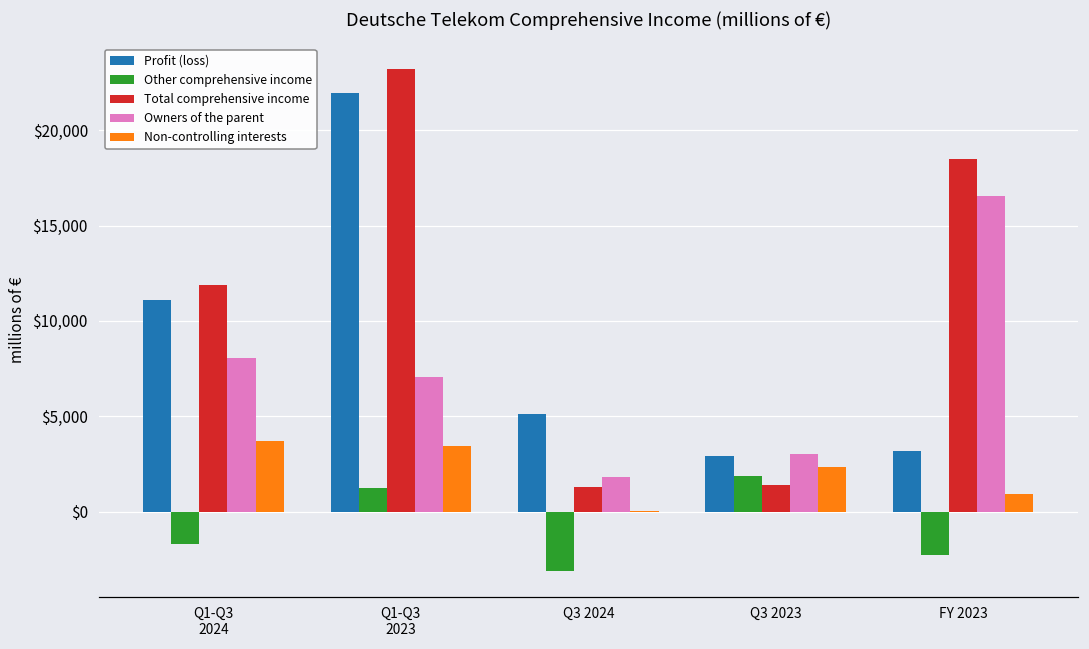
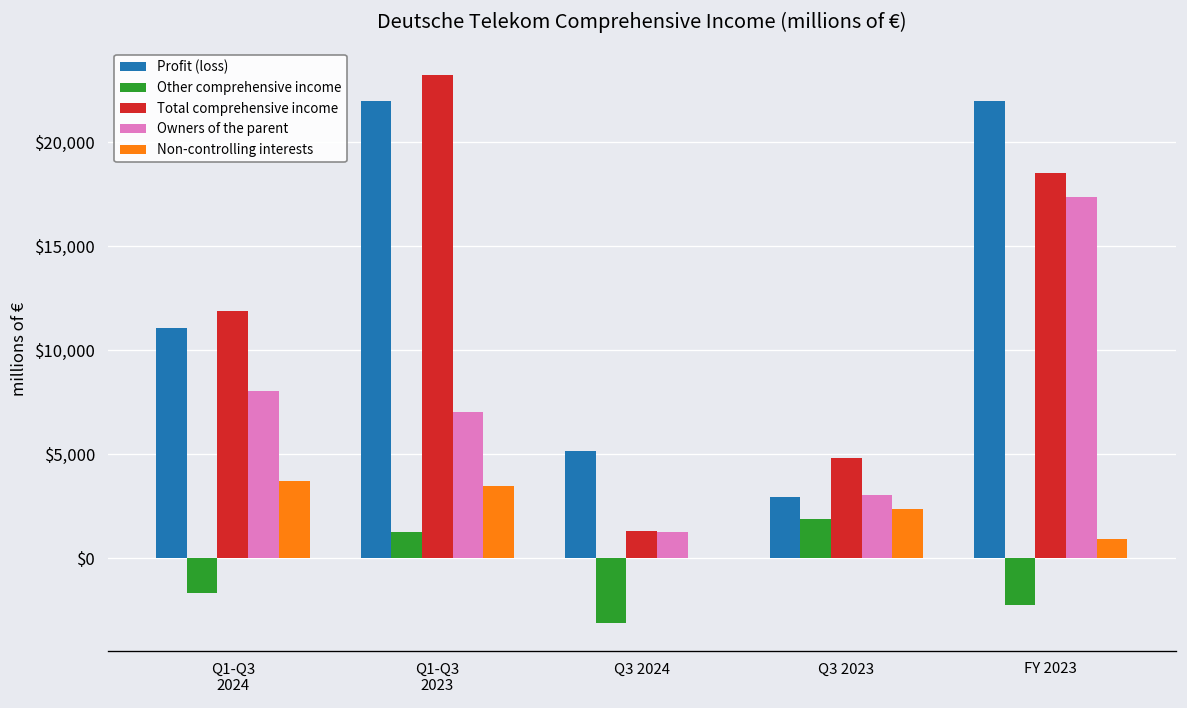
  {
    "Profit (loss)": {
      "Q1-Q3 2024": "$11,100",
      "Q1-Q3 2023": "$22,000",
      "Q3 2024": "$5,100",
      "Q3 2023": "$2,900",
-     "FY 2023": "$3,200"
+     "FY 2023": "$22,000"
    },
    "Other comprehensive income": {
      "Q1-Q3 2024": "$-1,700",
      "Q1-Q3 2023": "$1,200",
      "Q3 2024": "$-3,100",
      "Q3 2023": "$1,900",
      "FY 2023": "$-2,300"
    },
    "Total comprehensive income": {
      "Q1-Q3 2024": "$11,900",
      "Q1-Q3 2023": "$23,200",
      "Q3 2024": "$1,300",
-     "Q3 2023": "$1,400",
+     "Q3 2023": "$4,800",
      "FY 2023": "$18,500"
    },
    "Owners of the parent": {
      "Q1-Q3 2024": "$8,100",
      "Q1-Q3 2023": "$7,000",
-     "Q3 2024": "$1,800",
+     "Q3 2024": "$1,300",
      "Q3 2023": "$3,000",
-     "FY 2023": "$16,500"
+     "FY 2023": "$17,400"
    },
    "Non-controlling interests": {
      "Q1-Q3 2024": "$3,700",
      "Q1-Q3 2023": "$3,500",
      "Q3 2023": "$2,400",
      "FY 2023": "$900"
    }
  }
